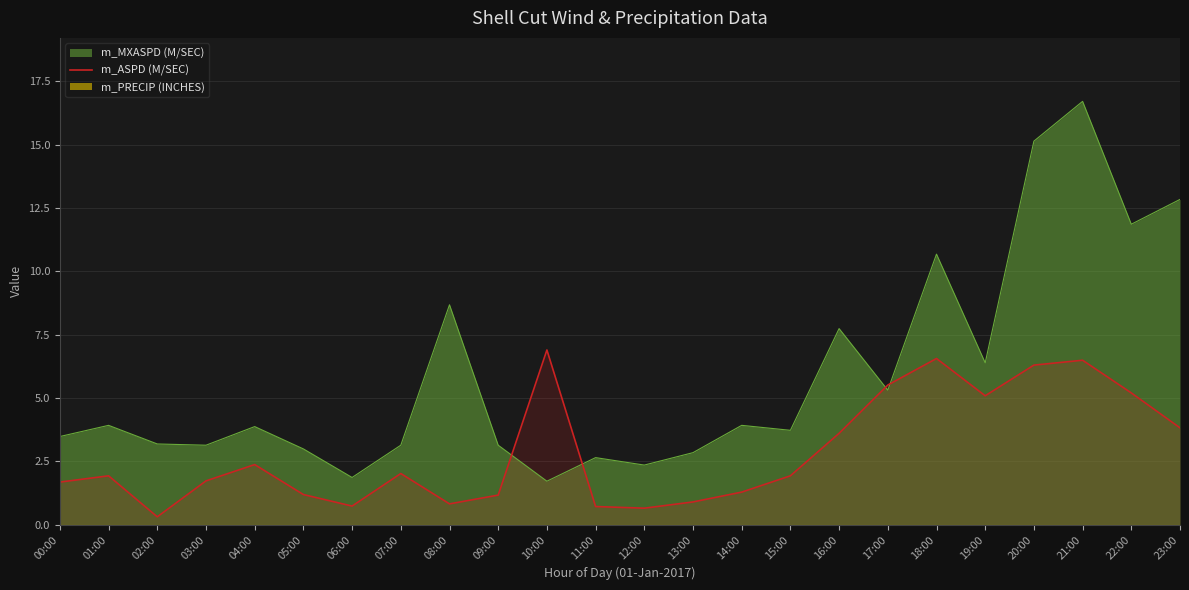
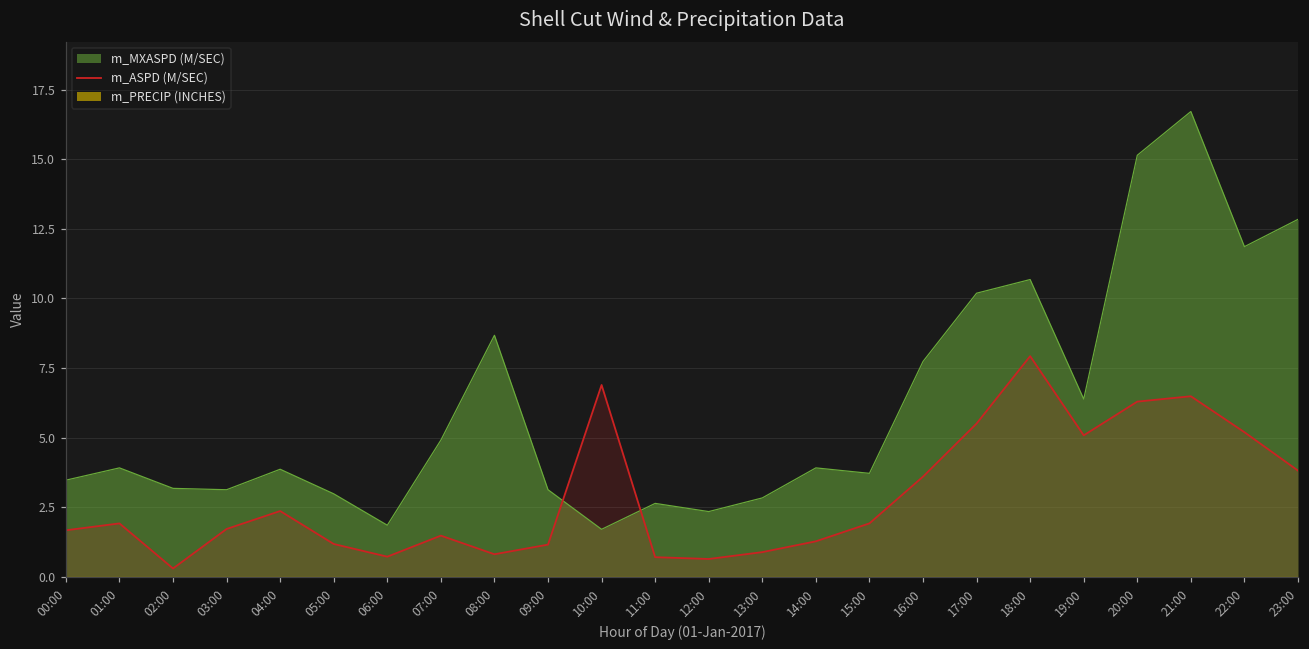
  {
    "m_MXASPD (M/SEC)": {
      "00:00": 3.5,
      "01:00": 3.9,
      "02:00": 3.2,
      "03:00": 3.1,
      "04:00": 3.9,
      "05:00": 3.0,
      "06:00": 1.9,
-     "07:00": 3.1,
+     "07:00": 4.9,
      "08:00": 8.7,
      "09:00": 3.1,
      "10:00": 1.7,
      "11:00": 2.6,
      "12:00": 2.4,
      "13:00": 2.8,
      "14:00": 3.9,
      "15:00": 3.7,
      "16:00": 7.7,
-     "17:00": 5.3,
+     "17:00": 10.2,
      "18:00": 10.7,
      "19:00": 6.4,
      "20:00": 15.1,
      "21:00": 16.7,
      "22:00": 11.9,
      "23:00": 12.8
    },
    "m_ASPD (M/SEC)": {
      "00:00": 1.7,
      "01:00": 1.9,
      "02:00": 0.3,
      "03:00": 1.7,
      "04:00": 2.4,
      "05:00": 1.2,
      "06:00": 0.7,
-     "07:00": 2.0,
+     "07:00": 1.5,
      "08:00": 0.8,
      "09:00": 1.2,
      "10:00": 6.9,
      "11:00": 0.7,
      "12:00": 0.7,
      "13:00": 0.9,
      "14:00": 1.3,
      "15:00": 1.9,
      "16:00": 3.6,
      "17:00": 5.5,
-     "18:00": 6.6,
+     "18:00": 7.9,
      "19:00": 5.1,
      "20:00": 6.3,
      "21:00": 6.5,
      "22:00": 5.2,
      "23:00": 3.8
    },
    "m_PRECIP (INCHES)": {
      "00:00": 0.0,
      "01:00": 0.0,
      "02:00": 0.0,
      "03:00": 0.0,
      "04:00": 0.0,
      "05:00": 0.0,
      "06:00": 0.0,
      "07:00": 0.0,
      "08:00": 0.0,
      "09:00": 0.0,
      "10:00": 0.0,
      "11:00": 0.0,
      "12:00": 0.0,
      "13:00": 0.0,
      "14:00": 0.0,
      "15:00": 0.0,
      "16:00": 0.0,
      "17:00": 0.0,
      "18:00": 0.0,
      "19:00": 0.0,
      "20:00": 0.0,
      "21:00": 0.0,
      "22:00": 0.0,
      "23:00": 0.0
    }
  }
